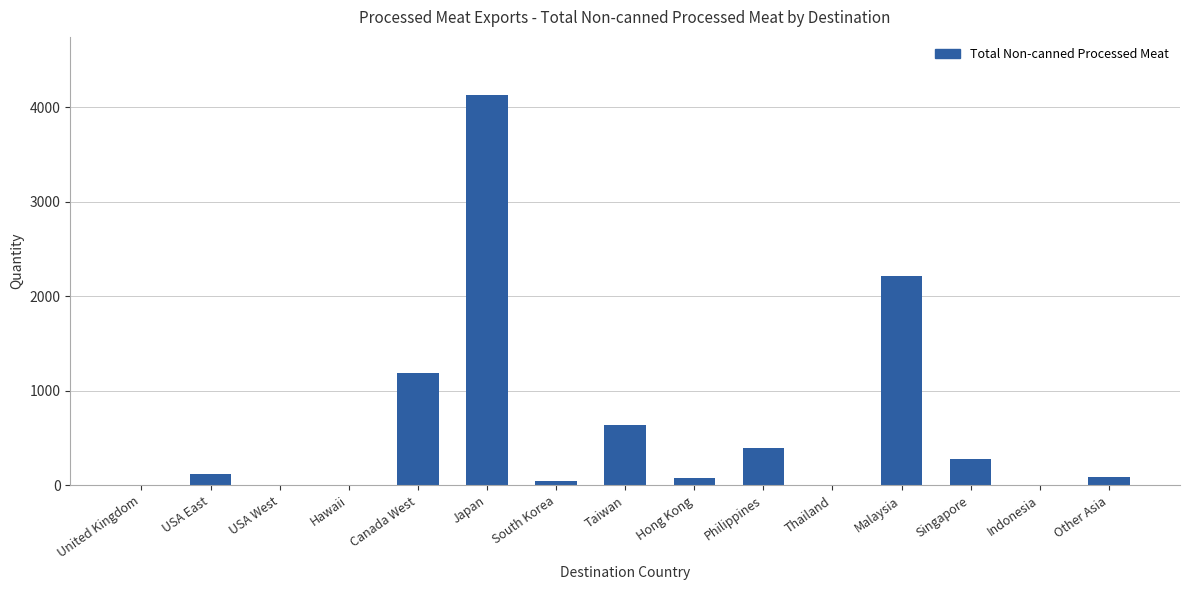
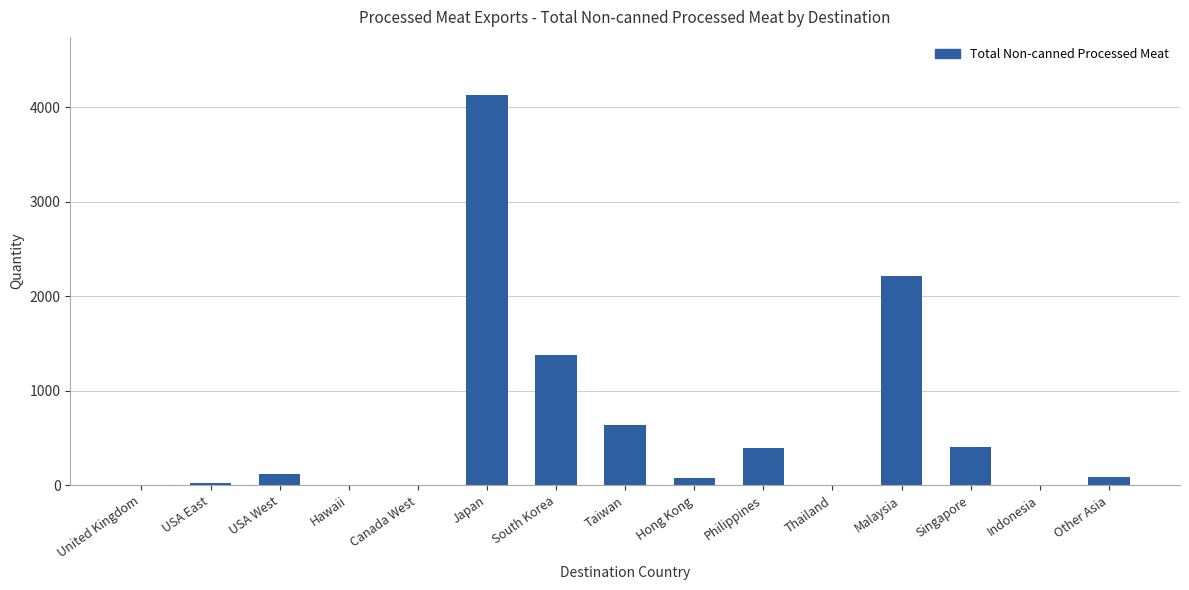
  {
-   "USA East": 100,
-   "USA West": 0,
+   "USA East": 0,
+   "USA West": 100,
    "Hawaii": 0,
-   "Canada West": 1200,
+   "Canada West": 0,
    "Japan": 4100,
-   "South Korea": 0,
+   "South Korea": 1400,
    "Taiwan": 600,
    "Hong Kong": 100,
    "Philippines": 400,
    "Malaysia": 2200,
-   "Singapore": 300,
+   "Singapore": 400,
    "Indonesia": 0,
    "Other Asia": 100
  }
